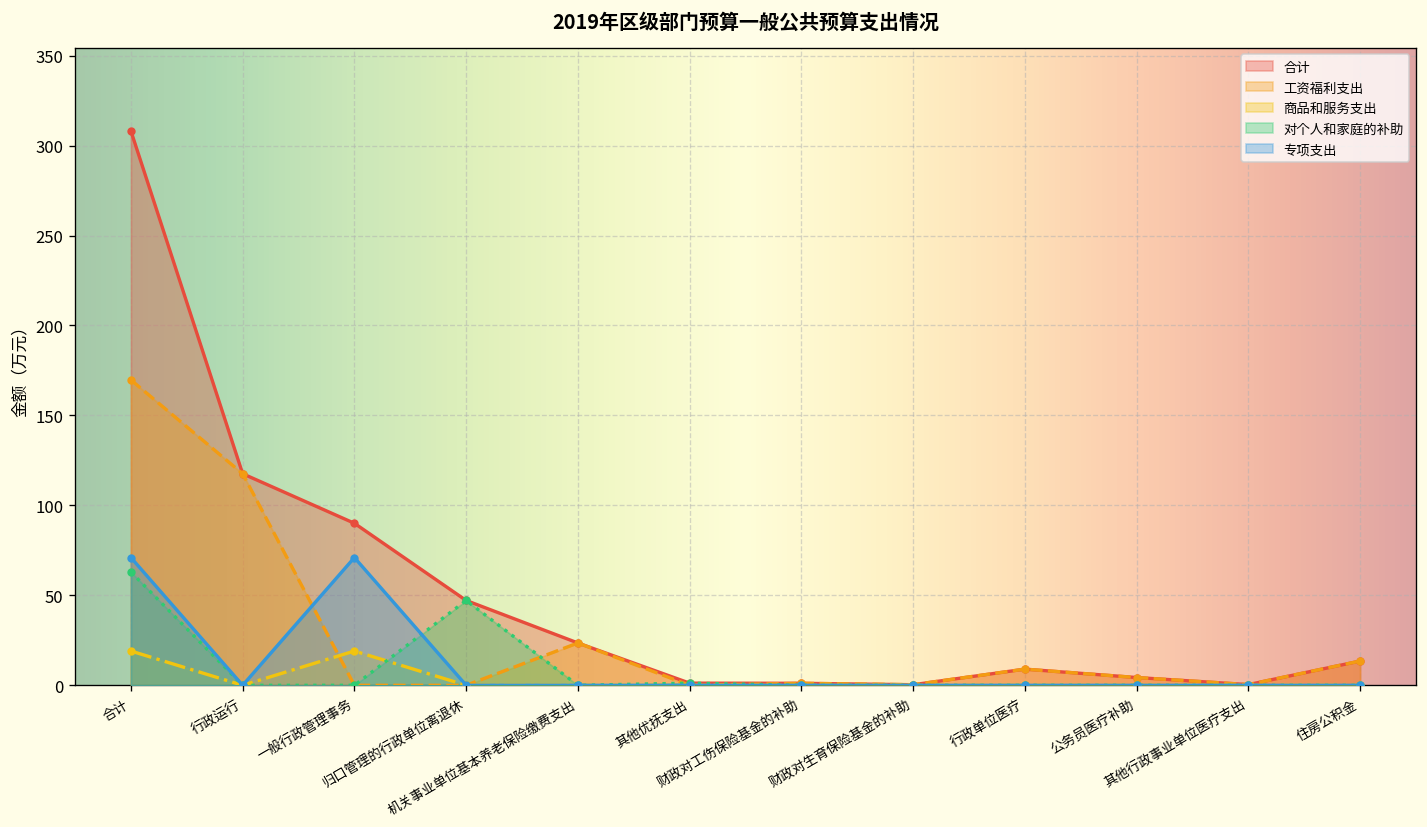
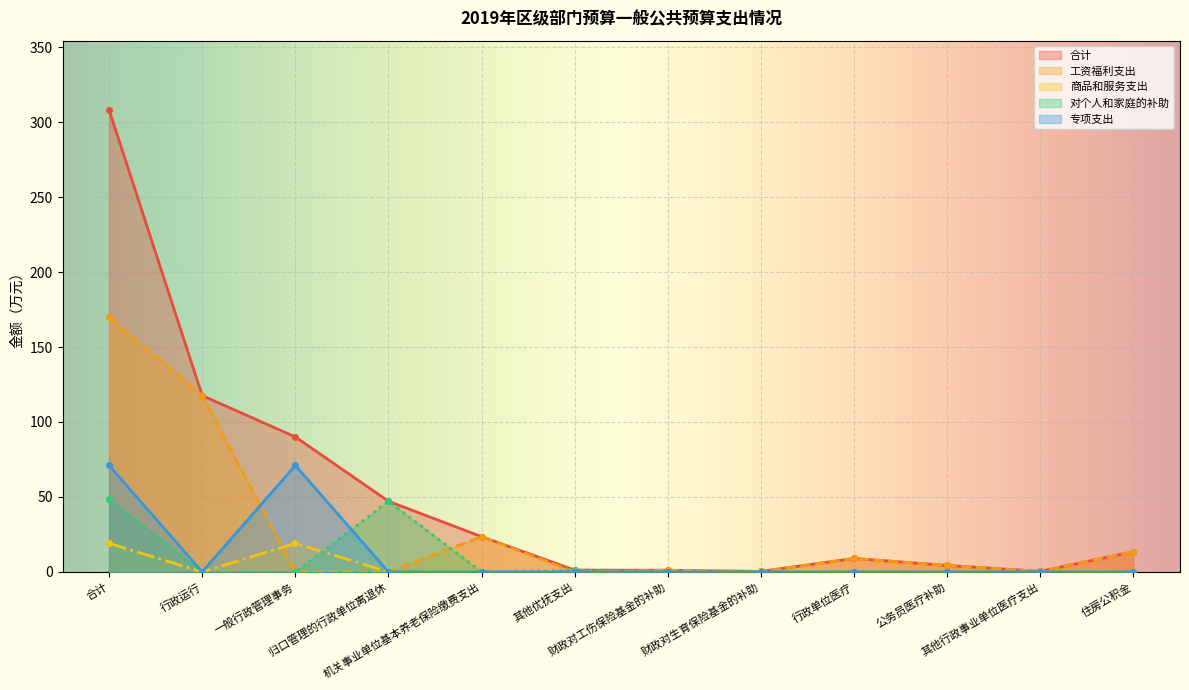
  {
    "对个人和家庭的补助": {
-     "合计": 63
+     "合计": 48
    },
    "专项支出": {
      "合计": 71,
      "一般行政管理事务": 71
    }
  }
